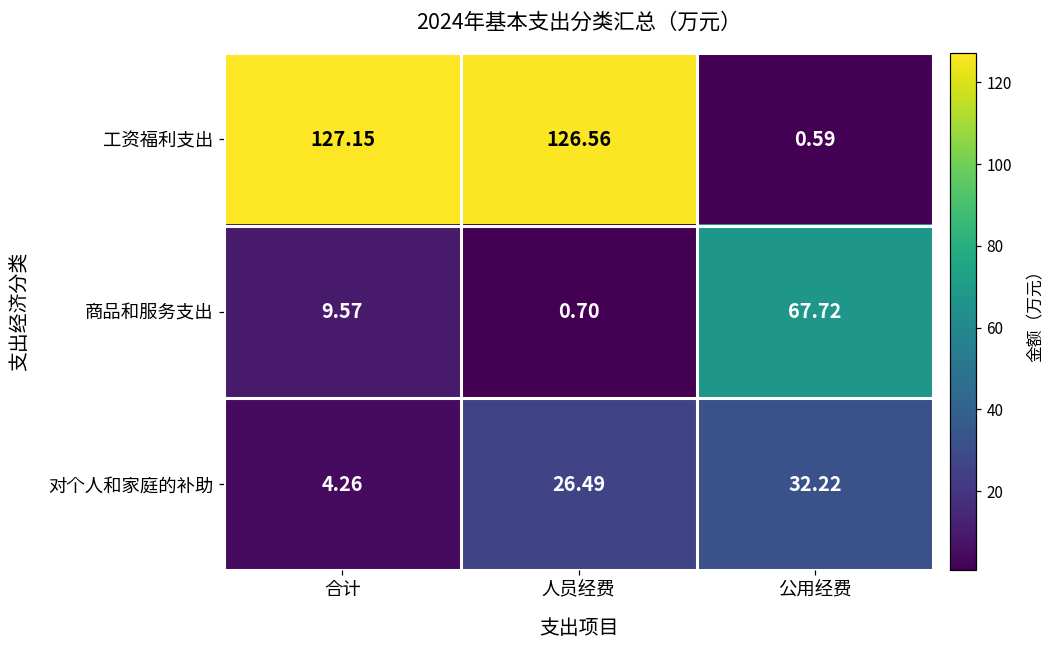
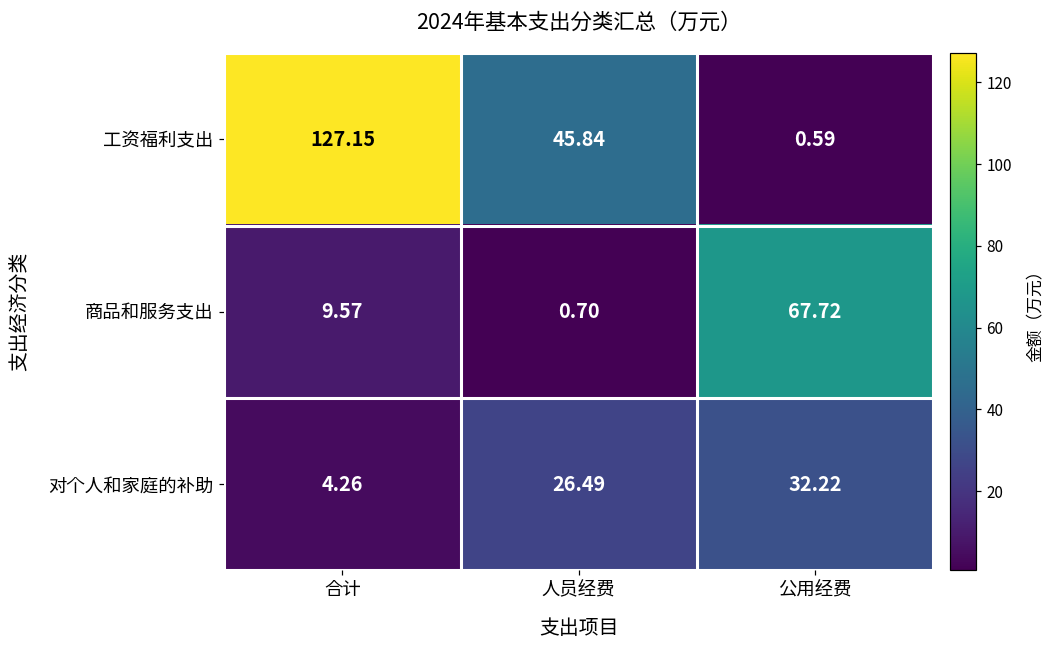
  {
    "工资福利支出": {
      "合计": 127.15,
-     "人员经费": 126.56,
+     "人员经费": 45.84,
      "公用经费": 0.59
    },
    "商品和服务支出": {
      "合计": 9.57,
      "人员经费": 0.70,
      "公用经费": 67.72
    },
    "对个人和家庭的补助": {
      "合计": 4.26,
      "人员经费": 26.49,
      "公用经费": 32.22
    }
  }
